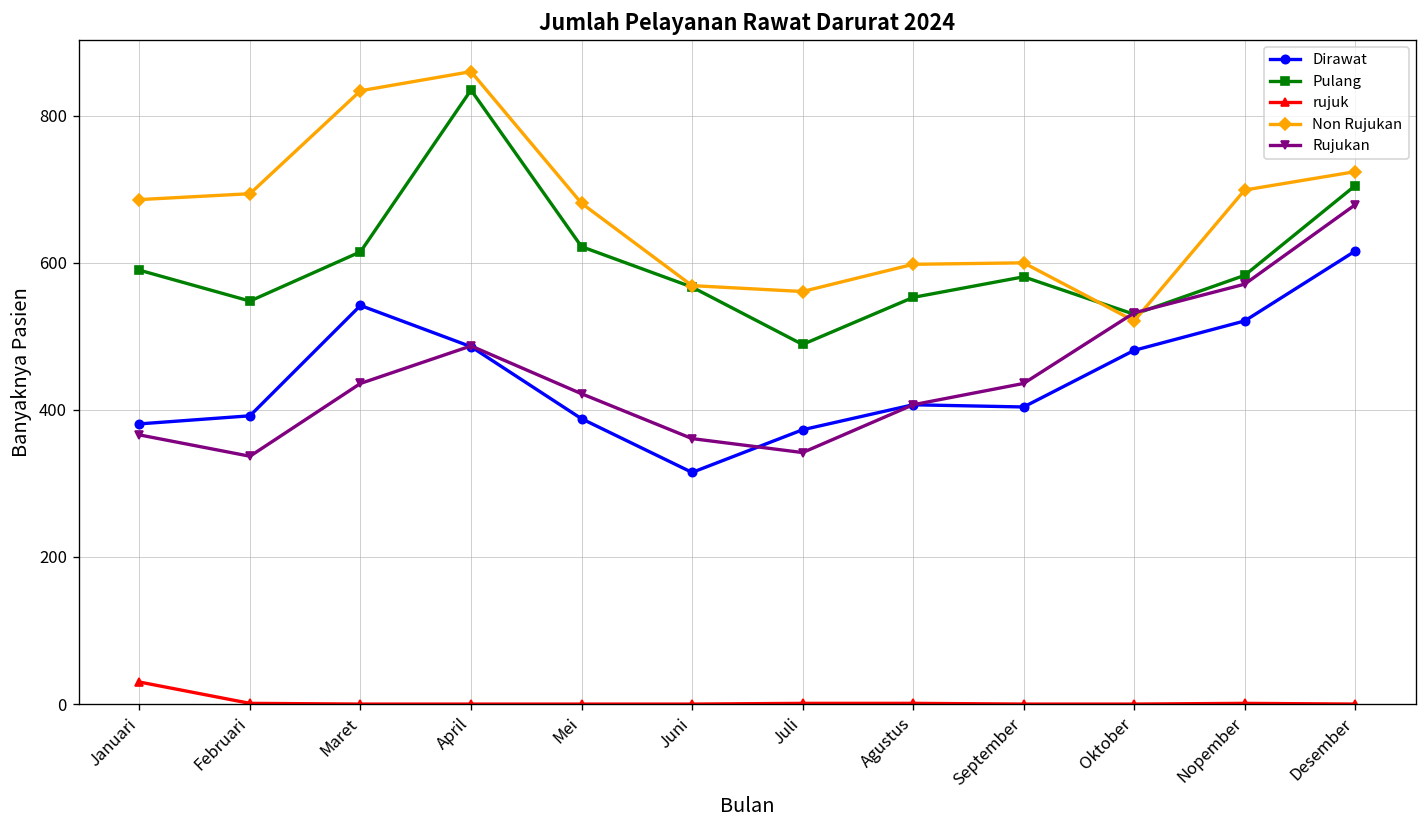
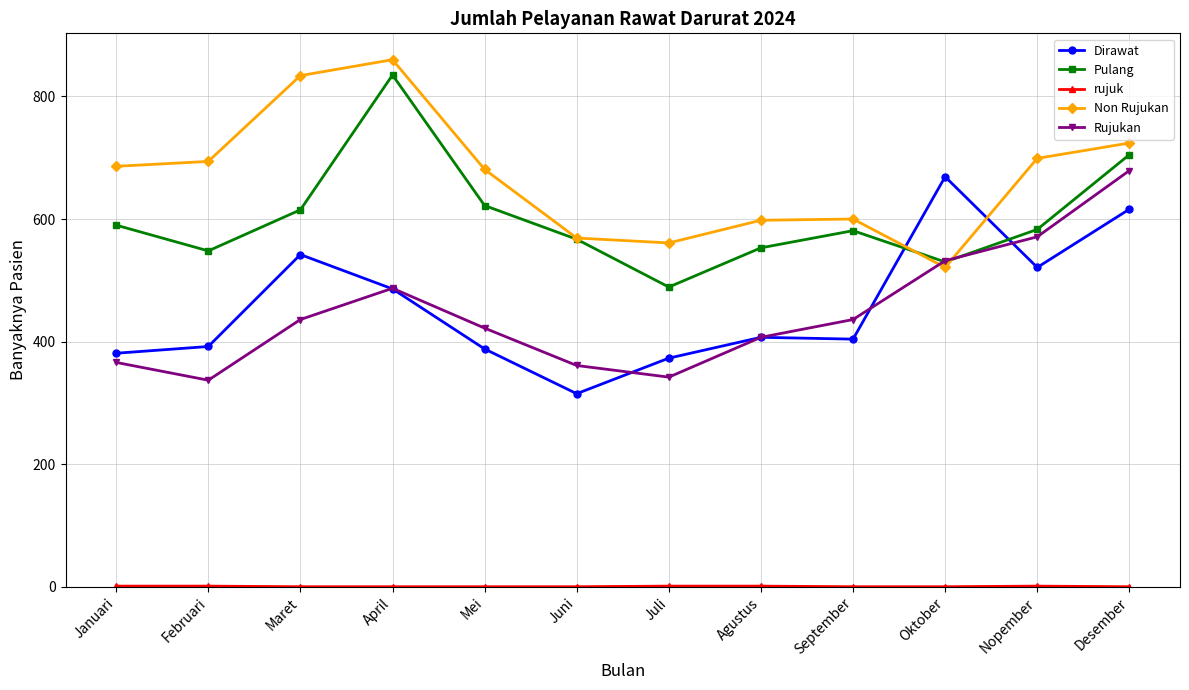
  {
    "Dirawat": {
      "Januari": 380,
      "Februari": 390,
      "Maret": 540,
      "Mei": 390,
      "Juni": 320,
      "Juli": 370,
      "September": 400,
-     "Oktober": 480,
+     "Oktober": 670,
      "Nopember": 520,
      "Desember": 620
    },
    "Pulang": {
      "Januari": 590,
      "Februari": 550,
      "Maret": 620,
      "April": 840,
      "Mei": 620,
      "Juli": 490,
      "Agustus": 550,
      "September": 580,
      "Nopember": 580,
      "Desember": 710
    },
    "rujuk": {
-     "Januari": 30,
+     "Januari": 0,
      "Februari": 0,
      "Maret": 0,
      "April": 0,
      "Mei": 0,
      "Juni": 0,
      "Juli": 0,
      "Agustus": 0,
      "September": 0,
      "Oktober": 0,
      "Nopember": 0,
      "Desember": 0
    },
    "Non Rujukan": {
      "Januari": 690,
      "Februari": 690,
      "Maret": 830,
      "April": 860,
      "Mei": 680,
      "Juli": 560,
      "Agustus": 600,
      "September": 600,
      "Oktober": 520,
      "Nopember": 700,
      "Desember": 720
    },
    "Rujukan": {
      "Januari": 370,
      "Februari": 340,
      "Maret": 440,
      "Mei": 420,
      "Juni": 360,
      "Juli": 340,
      "September": 440,
      "Nopember": 570,
      "Desember": 680
    }
  }
